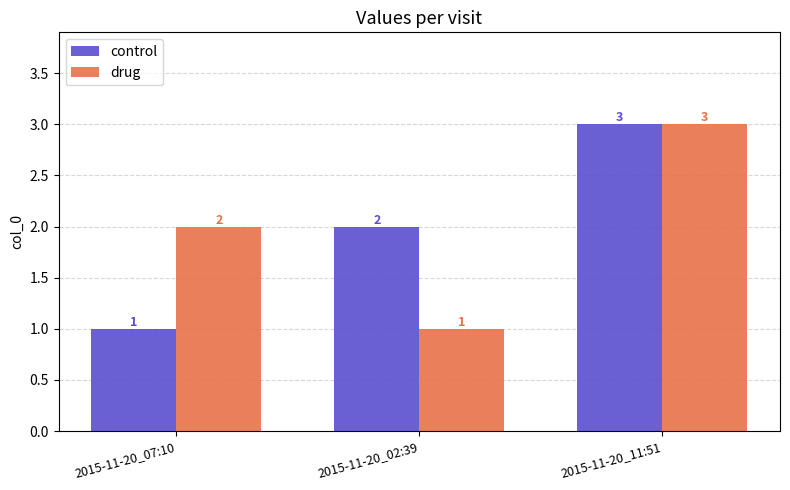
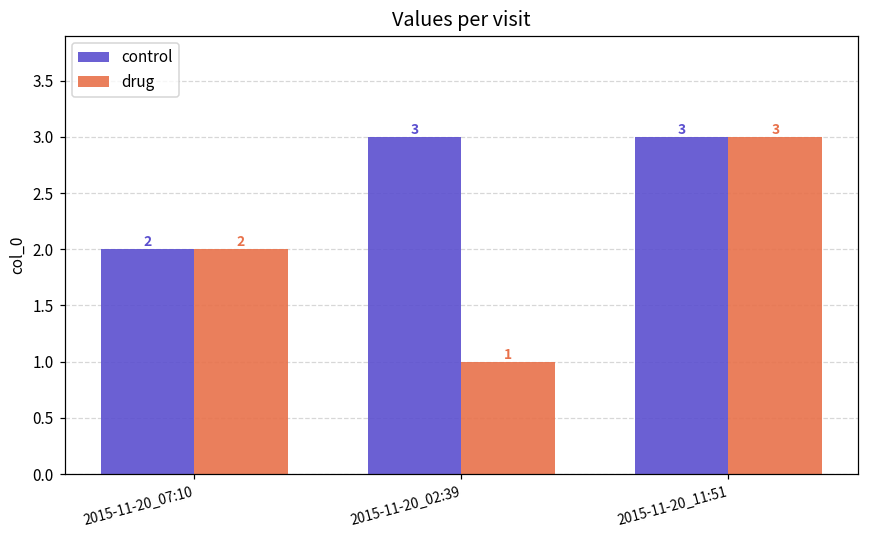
  {
    "control": {
-     "2015-11-20_07:10": 1,
-     "2015-11-20_02:39": 2,
+     "2015-11-20_07:10": 2,
+     "2015-11-20_02:39": 3,
      "2015-11-20_11:51": 3
    },
    "drug": {
      "2015-11-20_07:10": 2,
      "2015-11-20_02:39": 1,
      "2015-11-20_11:51": 3
    }
  }
